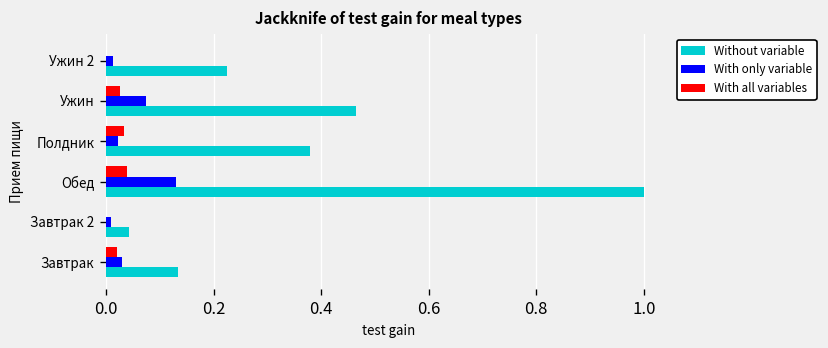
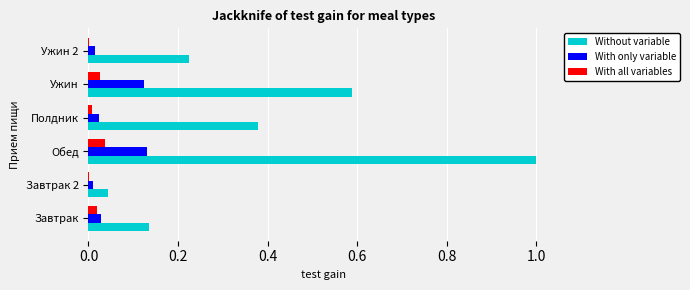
  {
    "Without variable": {
      "Ужин 2": 0.23,
-     "Ужин": 0.46,
+     "Ужин": 0.59,
      "Полдник": 0.38,
      "Обед": 1.00,
      "Завтрак 2": 0.04,
      "Завтрак": 0.13
    },
    "With only variable": {
      "Ужин 2": 0.01,
-     "Ужин": 0.07,
+     "Ужин": 0.12,
      "Полдник": 0.02,
      "Обед": 0.13,
      "Завтрак 2": 0.01,
      "Завтрак": 0.03
    },
    "With all variables": {
      "Ужин": 0.02,
-     "Полдник": 0.03,
+     "Полдник": 0.01,
      "Обед": 0.04,
      "Завтрак": 0.02
    }
  }
